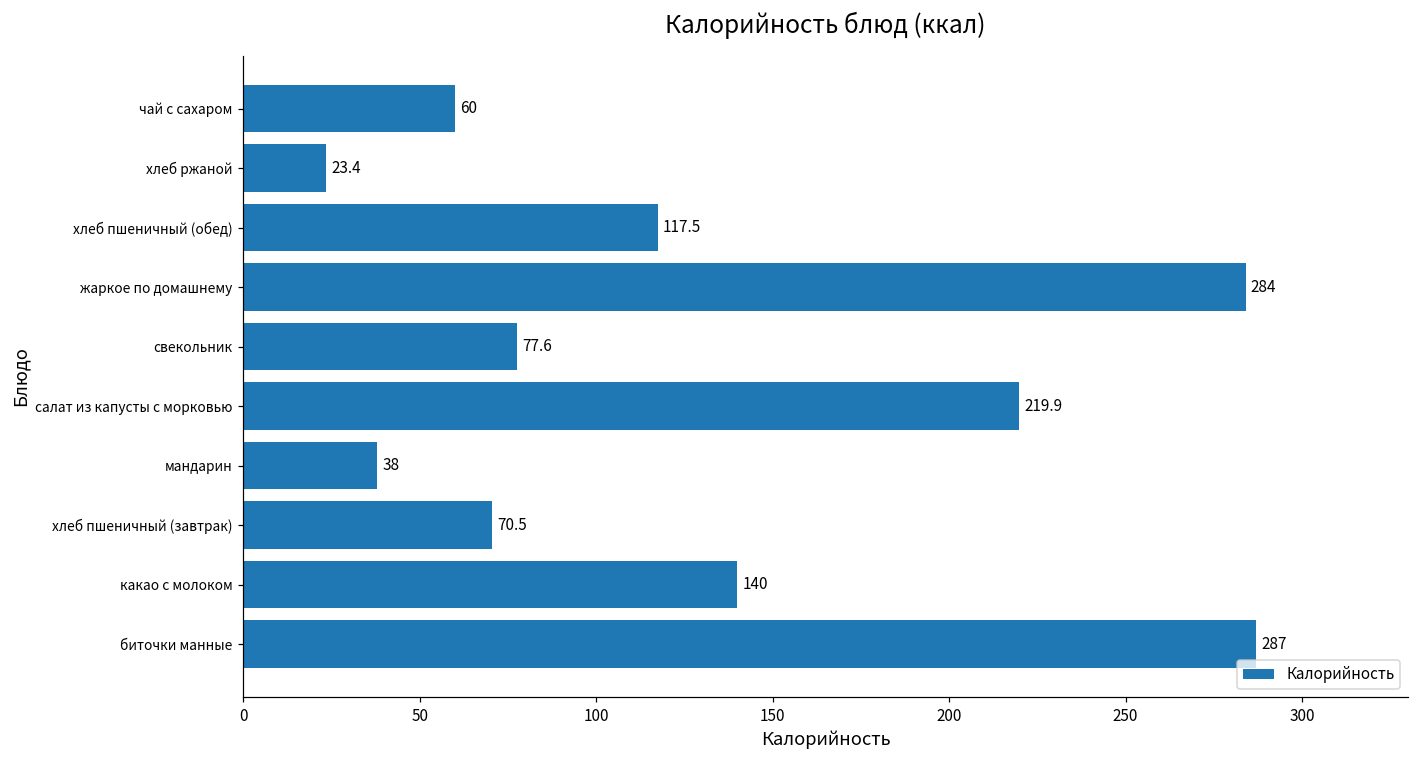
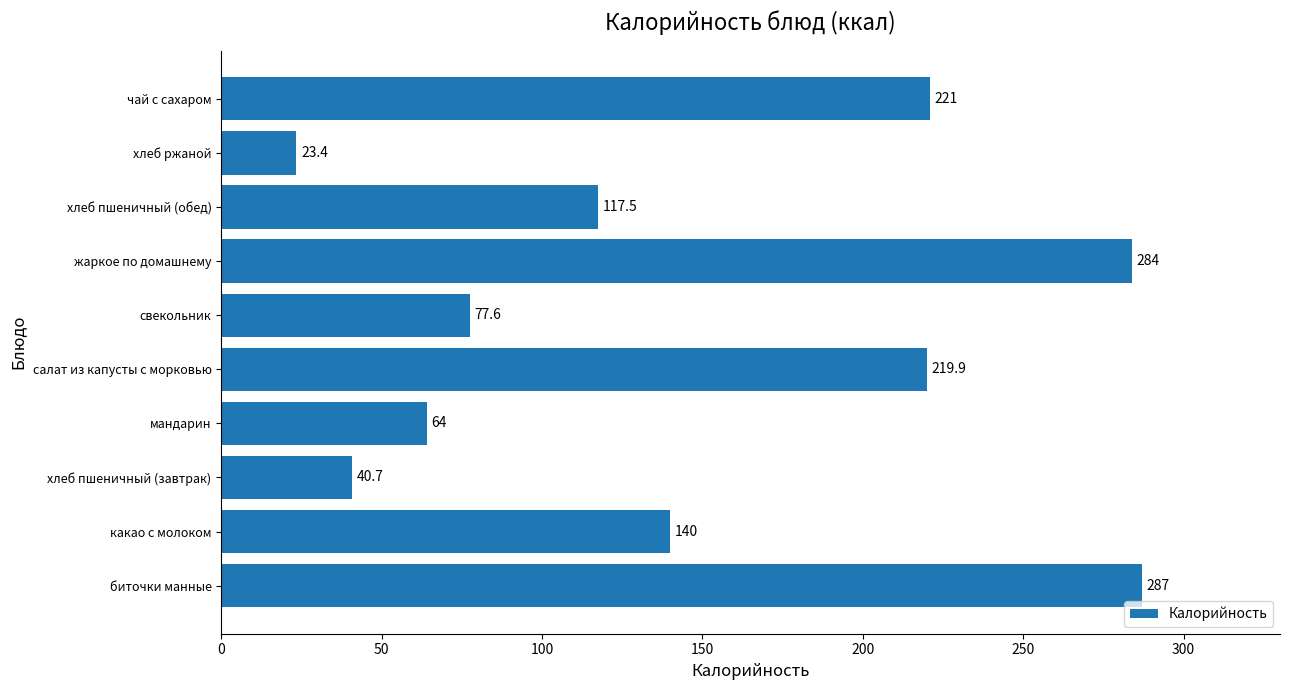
  {
-   "чай с сахаром": 60,
+   "чай с сахаром": 221,
    "хлеб ржаной": 23.4,
    "хлеб пшеничный (обед)": 117.5,
    "жаркое по домашнему": 284,
    "свекольник": 77.6,
    "салат из капусты с морковью": 219.9,
-   "мандарин": 38,
-   "хлеб пшеничный (завтрак)": 70.5,
+   "мандарин": 64,
+   "хлеб пшеничный (завтрак)": 40.7,
    "какао с молоком": 140,
    "биточки манные": 287
  }
